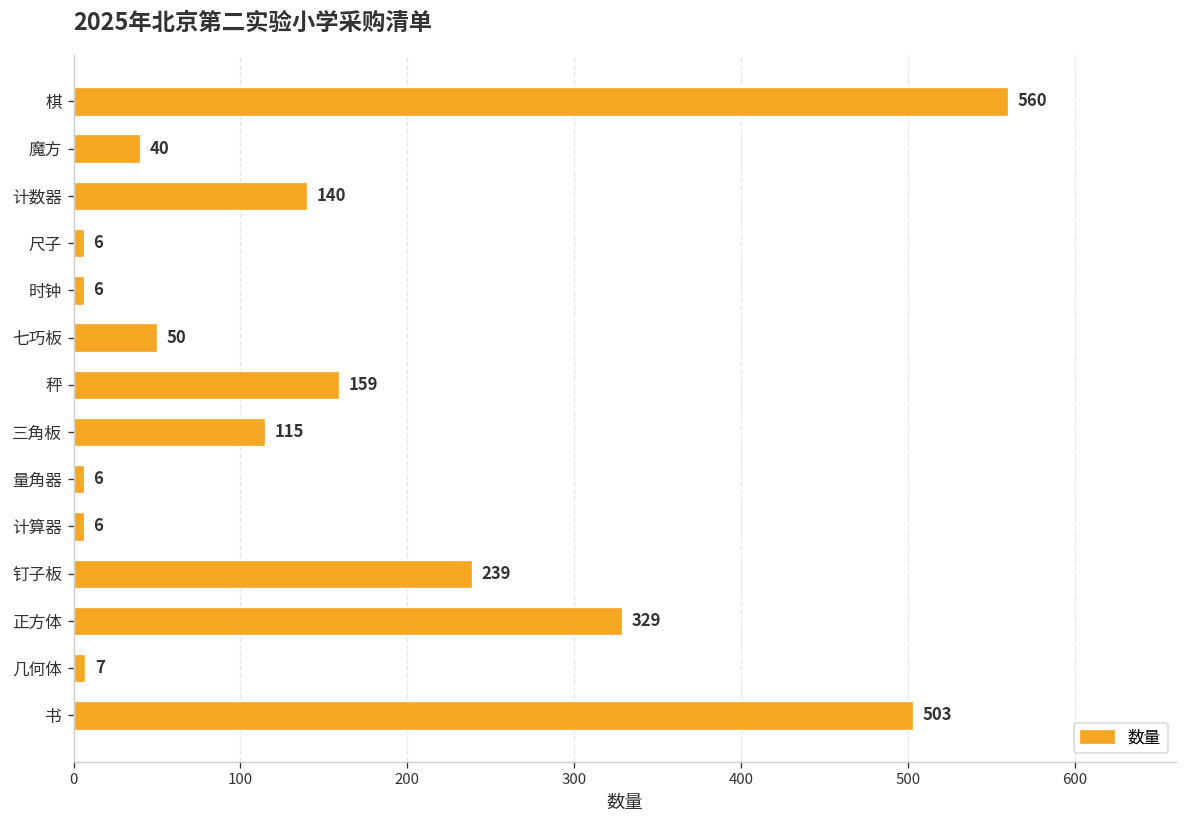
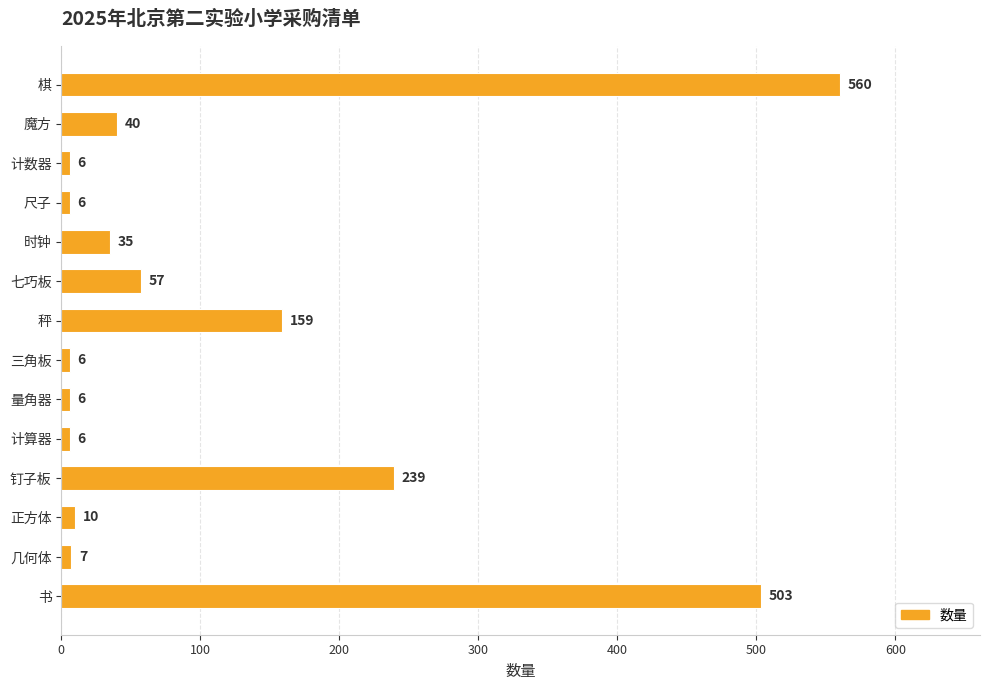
  {
    "棋": 560,
    "魔方": 40,
-   "计数器": 140,
+   "计数器": 6,
    "尺子": 6,
-   "时钟": 6,
-   "七巧板": 50,
+   "时钟": 35,
+   "七巧板": 57,
    "秤": 159,
-   "三角板": 115,
+   "三角板": 6,
    "量角器": 6,
    "计算器": 6,
    "钉子板": 239,
-   "正方体": 329,
+   "正方体": 10,
    "几何体": 7,
    "书": 503
  }
